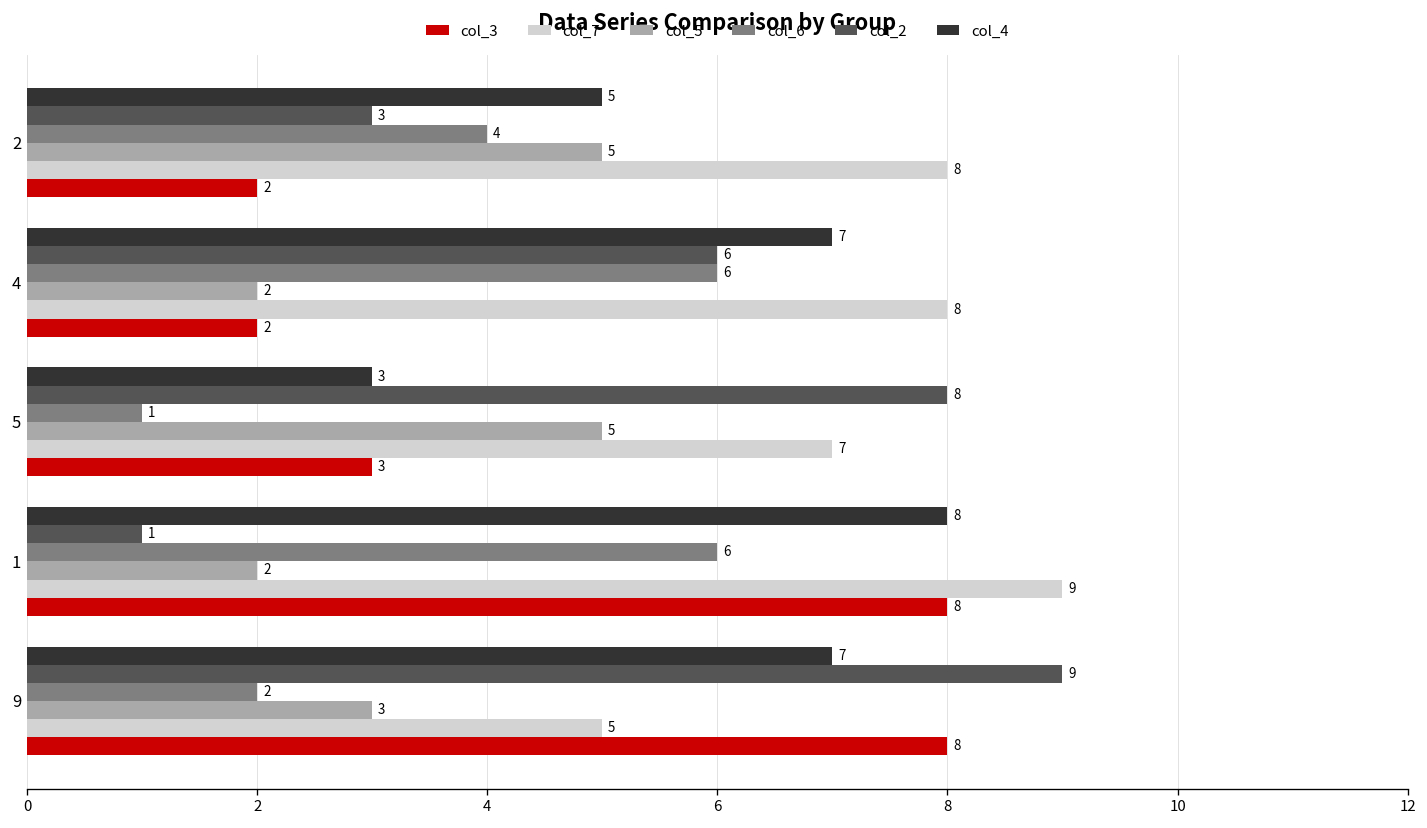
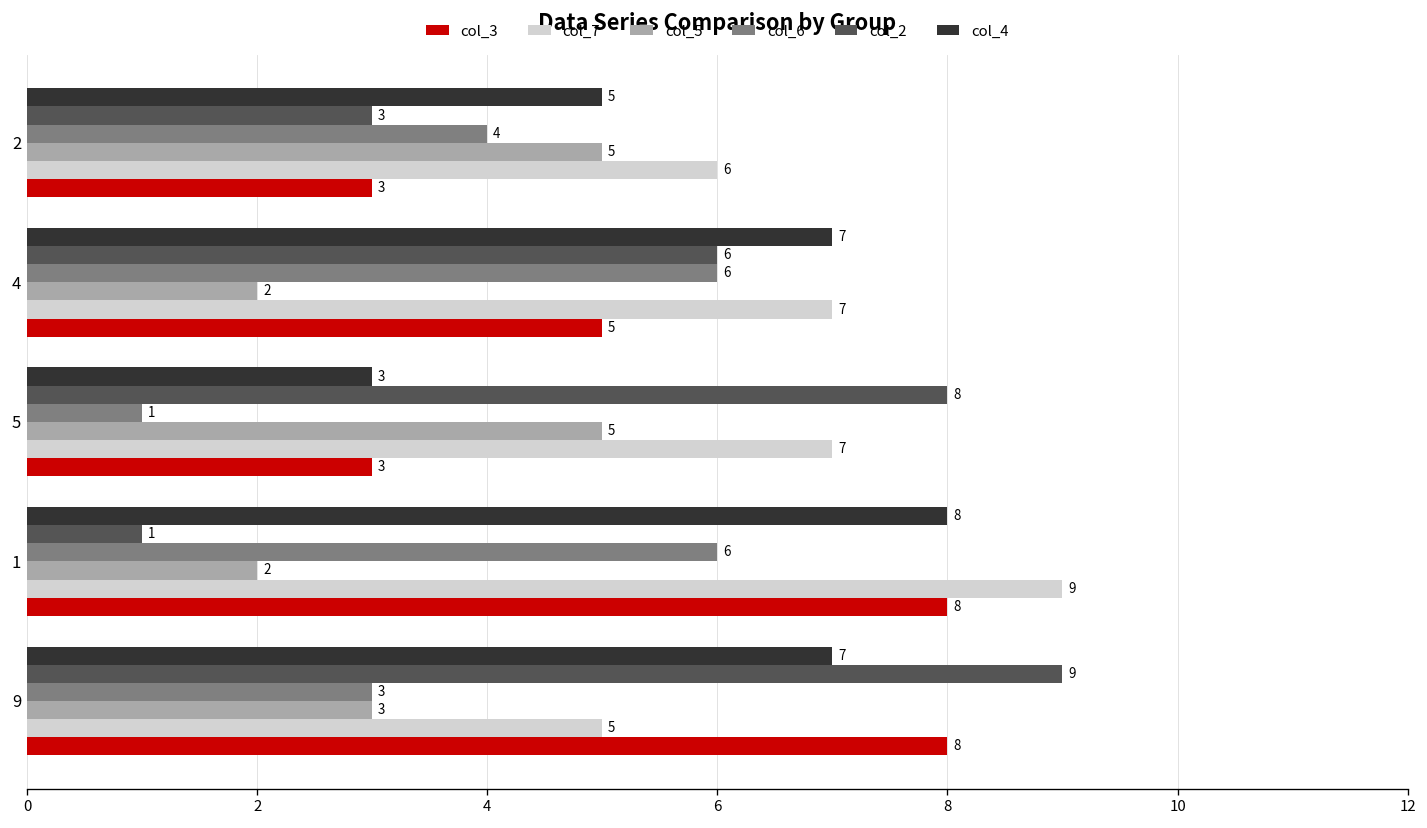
  {
    "col_3": {
-     "2": 2,
-     "4": 2,
+     "2": 3,
+     "4": 5,
      "5": 3,
      "1": 8,
      "9": 8
    },
    "col_7": {
-     "2": 8,
-     "4": 8,
+     "2": 6,
+     "4": 7,
      "5": 7,
      "1": 9,
      "9": 5
    },
    "col_5": {
      "2": 5,
      "4": 2,
      "5": 5,
      "1": 2,
      "9": 3
    },
    "col_6": {
      "2": 4,
      "4": 6,
      "5": 1,
      "1": 6,
-     "9": 2
+     "9": 3
    }
  }
